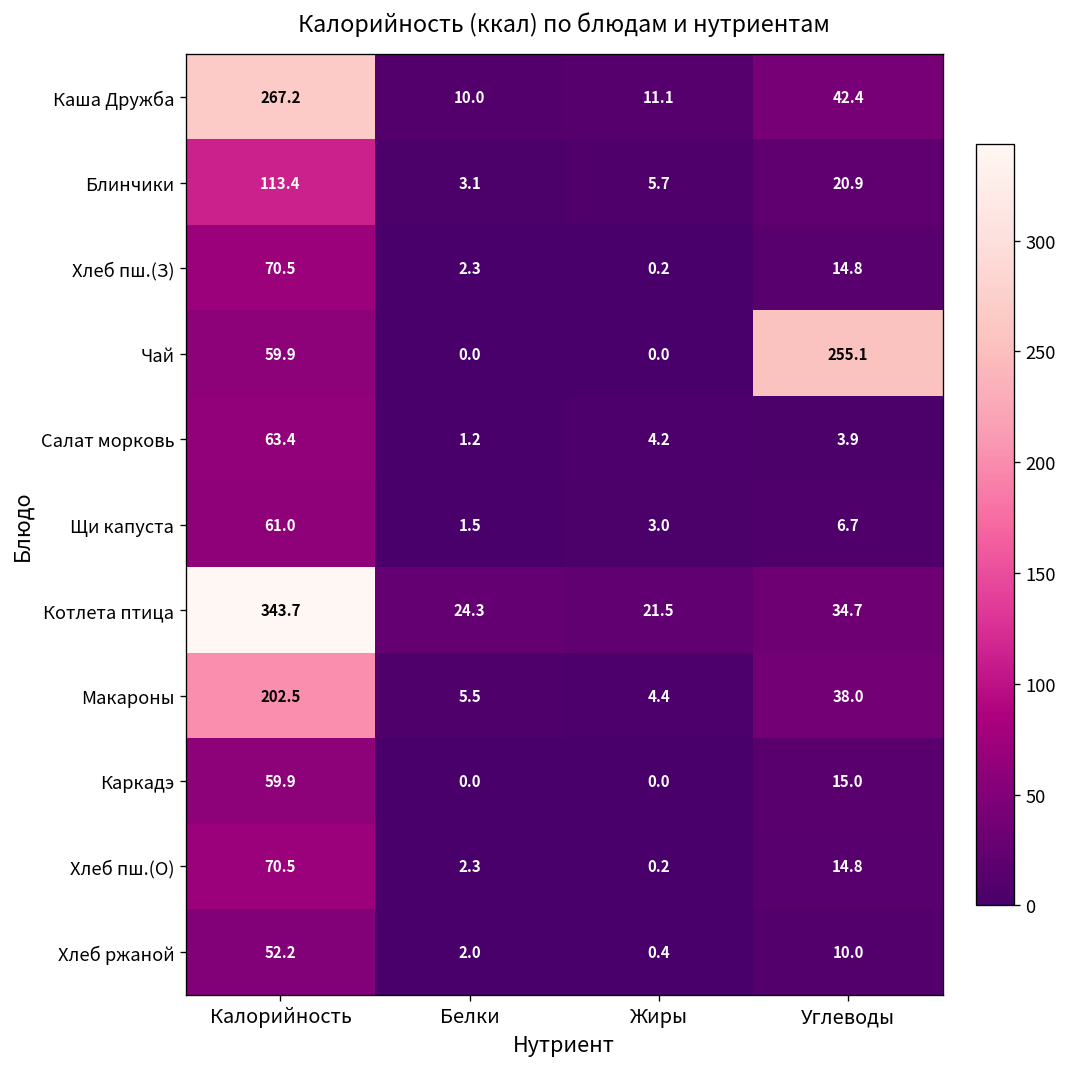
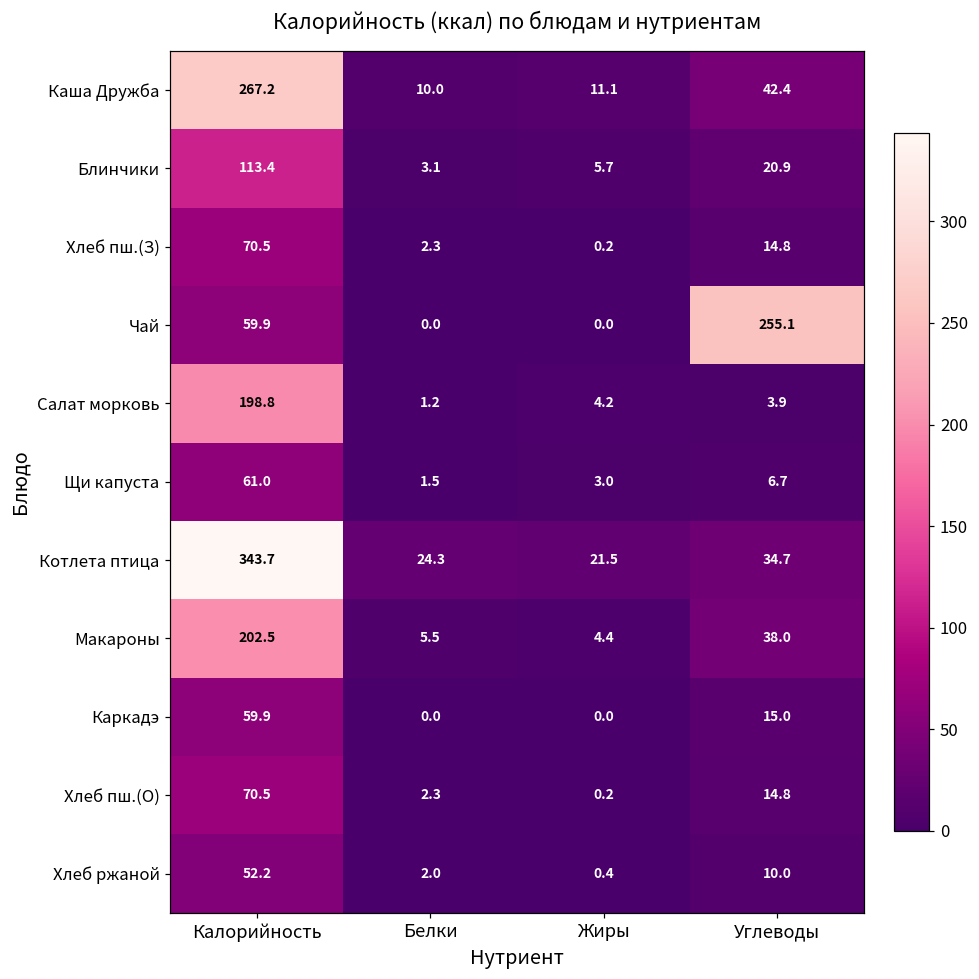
  {
    "Каша Дружба": {
      "Калорийность": 267.2,
      "Белки": 10.0,
      "Жиры": 11.1,
      "Углеводы": 42.4
    },
    "Блинчики": {
      "Калорийность": 113.4,
      "Белки": 3.1,
      "Жиры": 5.7,
      "Углеводы": 20.9
    },
    "Хлеб пш.(З)": {
      "Калорийность": 70.5,
      "Белки": 2.3,
      "Жиры": 0.2,
      "Углеводы": 14.8
    },
    "Чай": {
      "Калорийность": 59.9,
      "Белки": 0.0,
      "Жиры": 0.0,
      "Углеводы": 255.1
    },
    "Салат морковь": {
-     "Калорийность": 63.4,
+     "Калорийность": 198.8,
      "Белки": 1.2,
      "Жиры": 4.2,
      "Углеводы": 3.9
    },
    "Щи капуста": {
      "Калорийность": 61.0,
      "Белки": 1.5,
      "Жиры": 3.0,
      "Углеводы": 6.7
    },
    "Котлета птица": {
      "Калорийность": 343.7,
      "Белки": 24.3,
      "Жиры": 21.5,
      "Углеводы": 34.7
    },
    "Макароны": {
      "Калорийность": 202.5,
      "Белки": 5.5,
      "Жиры": 4.4,
      "Углеводы": 38.0
    },
    "Каркадэ": {
      "Калорийность": 59.9,
      "Белки": 0.0,
      "Жиры": 0.0,
      "Углеводы": 15.0
    },
    "Хлеб пш.(О)": {
      "Калорийность": 70.5,
      "Белки": 2.3,
      "Жиры": 0.2,
      "Углеводы": 14.8
    },
    "Хлеб ржаной": {
      "Калорийность": 52.2,
      "Белки": 2.0,
      "Жиры": 0.4,
      "Углеводы": 10.0
    }
  }
